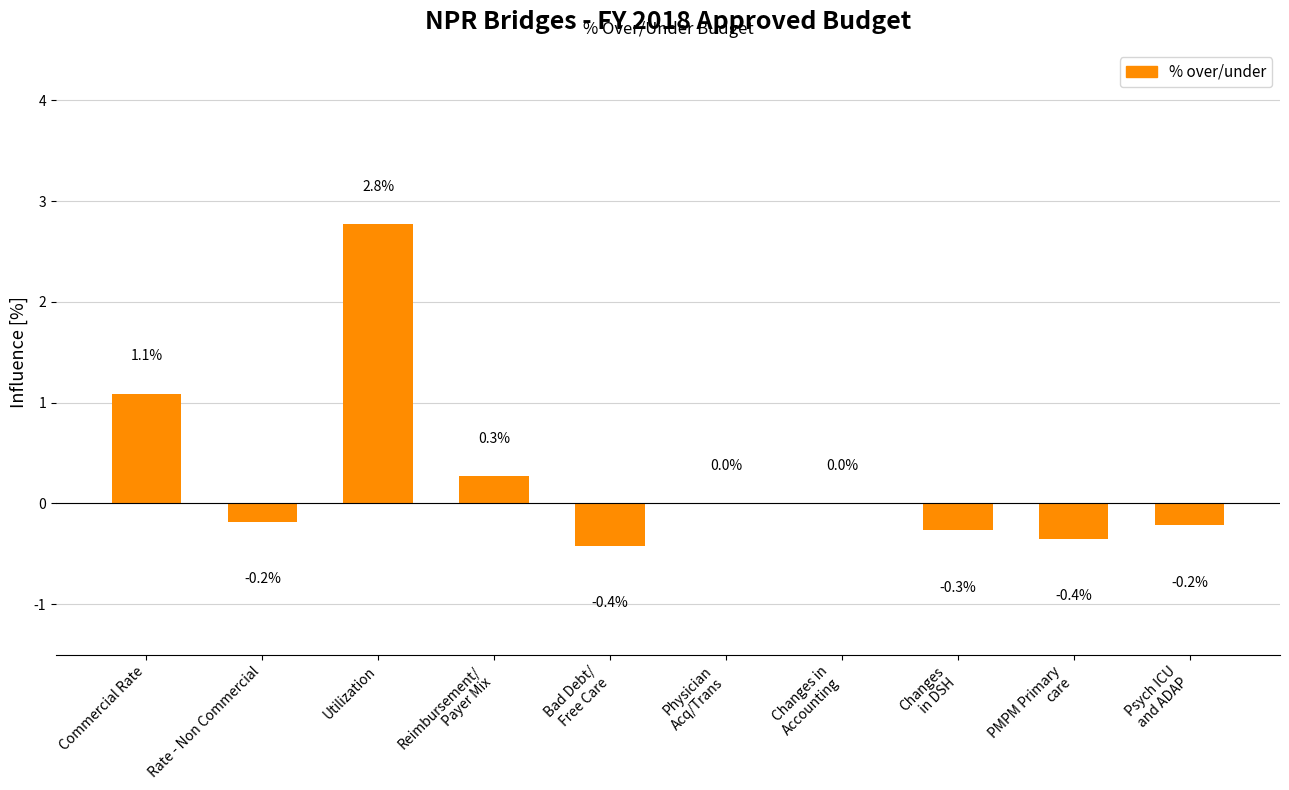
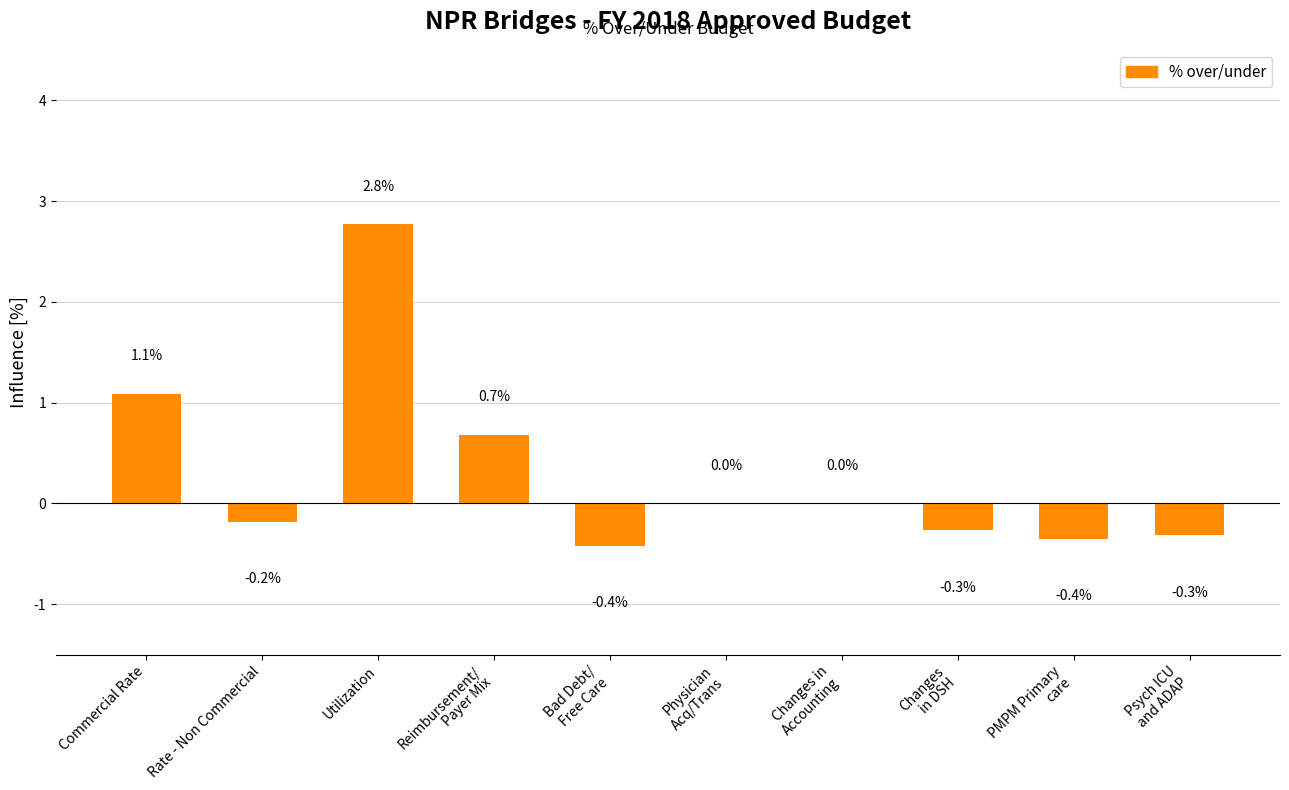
  {
-   "Reimbursement/ Payer Mix": "0.3%",
-   "Psych ICU and ADAP": "-0.2%"
+   "Reimbursement/ Payer Mix": "0.7%",
+   "Psych ICU and ADAP": "-0.3%"
  }
